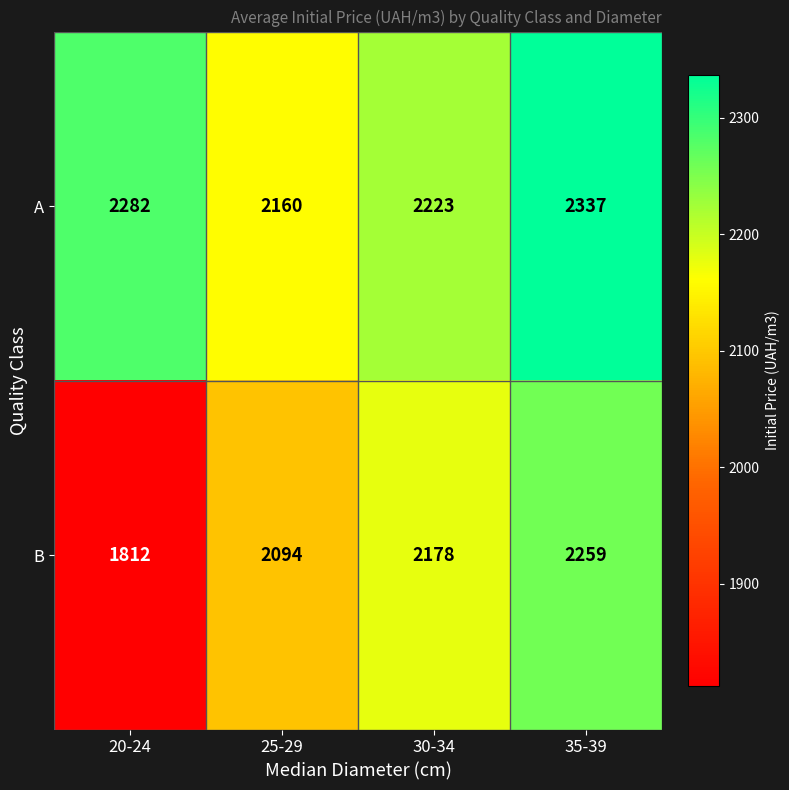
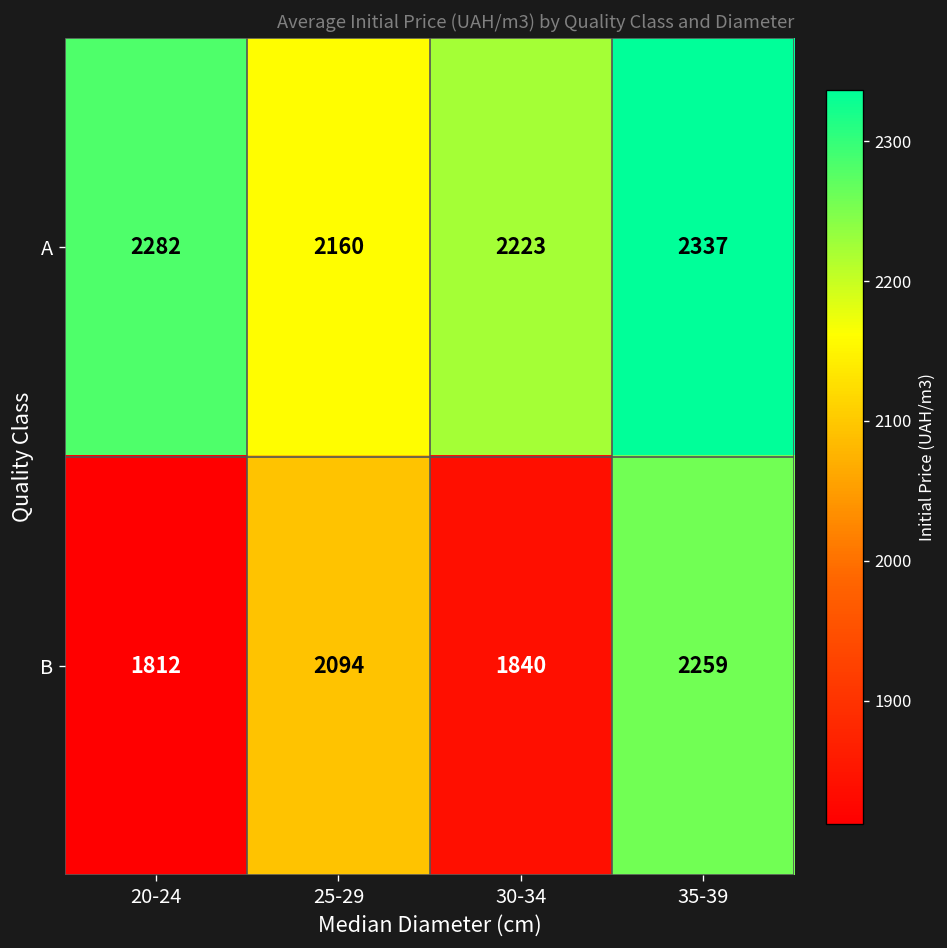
  {
    "A": {
      "20-24": 2282,
      "25-29": 2160,
      "30-34": 2223,
      "35-39": 2337
    },
    "B": {
      "20-24": 1812,
      "25-29": 2094,
-     "30-34": 2178,
+     "30-34": 1840,
      "35-39": 2259
    }
  }
